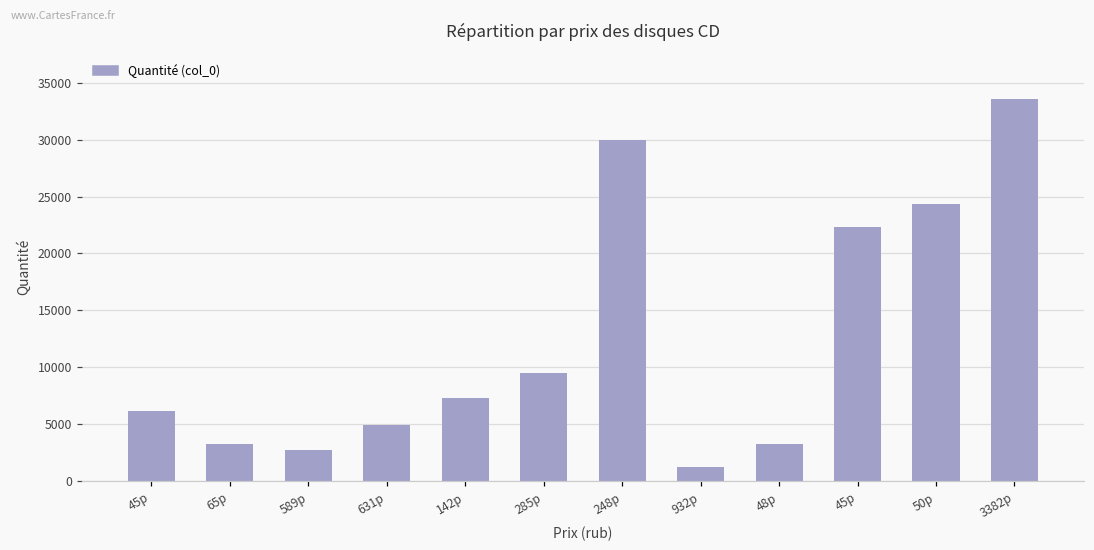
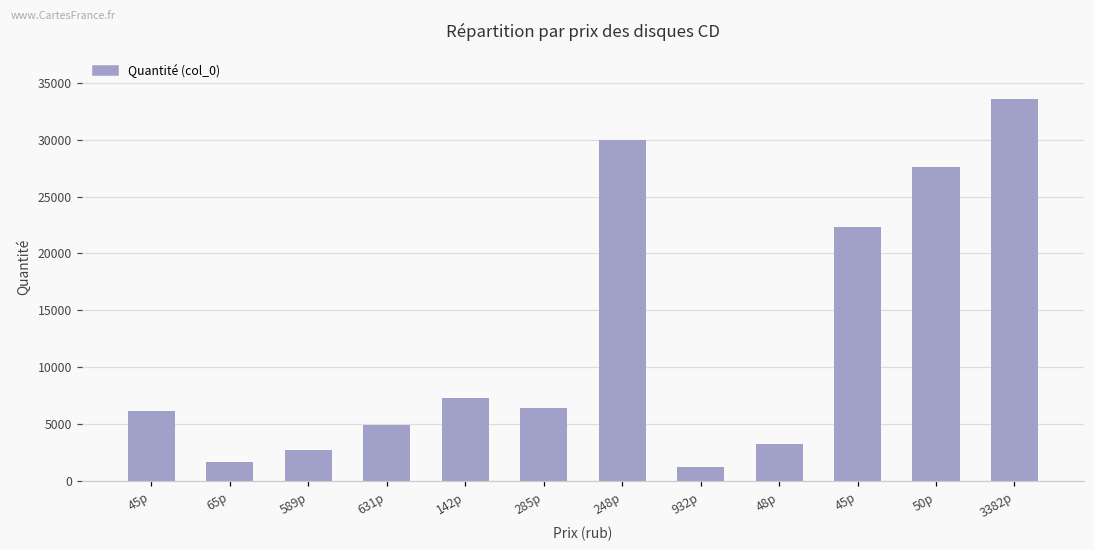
  {
-   "65р": 3200,
+   "65р": 1700,
    "589р": 2800,
    "631р": 4900,
    "142р": 7300,
-   "285р": 9500,
+   "285р": 6400,
    "248р": 29900,
    "932р": 1200,
    "48р": 3300,
-   "50р": 24400,
+   "50р": 27600,
    "3382р": 33600
  }
